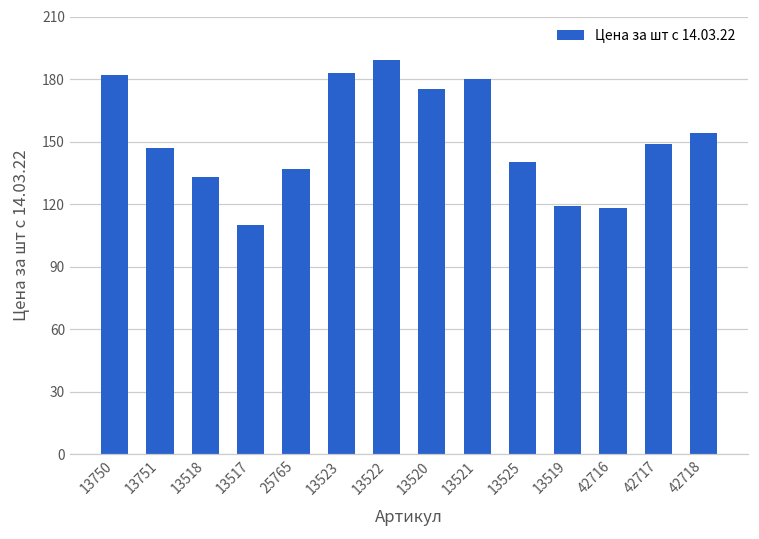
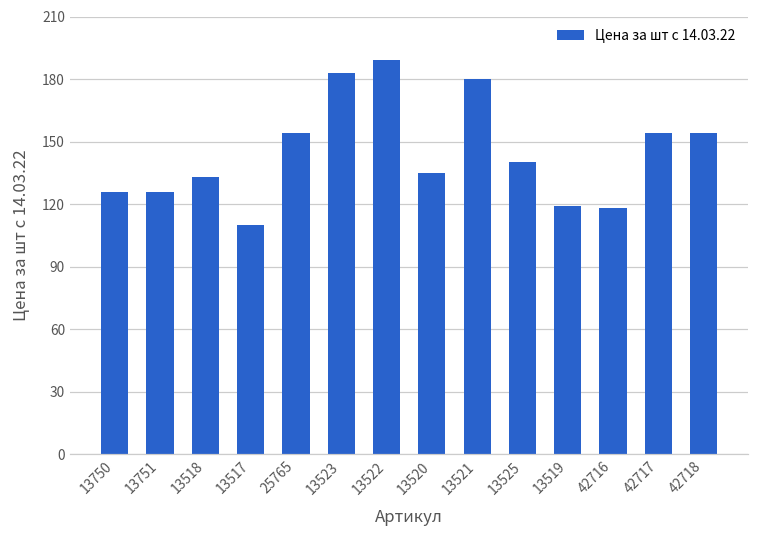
  {
-   "13750": 182,
-   "13751": 147,
+   "13750": 126,
+   "13751": 126,
    "13518": 133,
    "13517": 110,
-   "25765": 137,
+   "25765": 154,
    "13523": 183,
    "13522": 189,
-   "13520": 175,
+   "13520": 135,
    "13521": 180,
    "13525": 140,
    "13519": 119,
    "42716": 118,
-   "42717": 149,
+   "42717": 154,
    "42718": 154
  }
